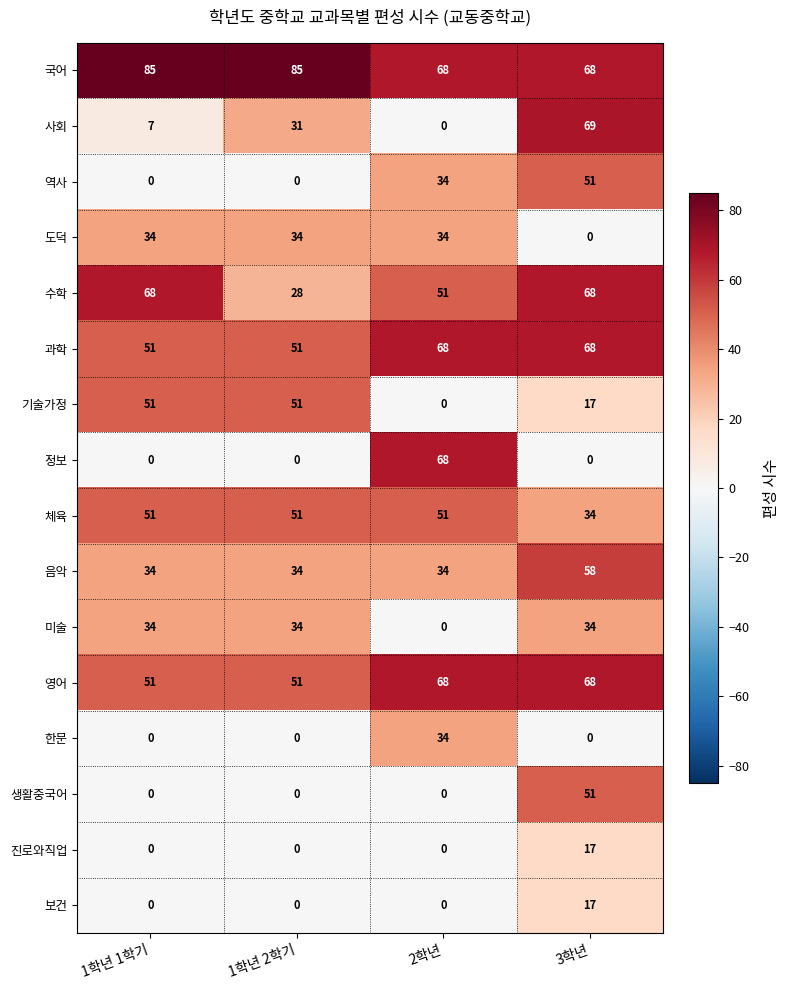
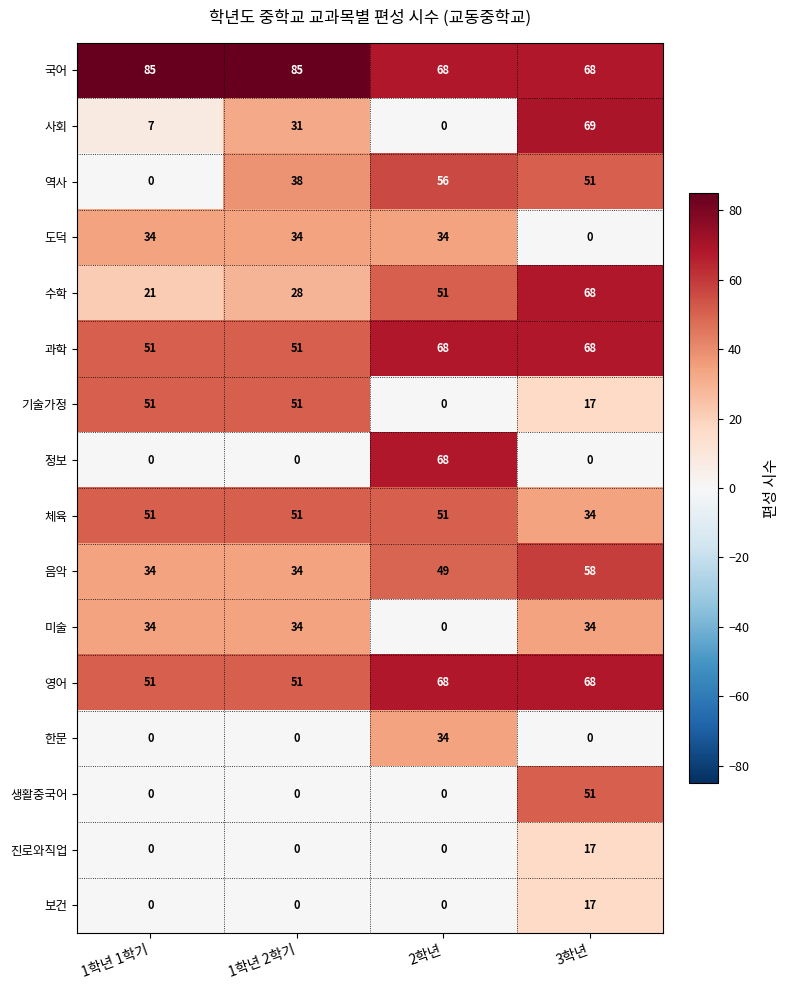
  {
    "국어": {
      "1학년 1학기": 85,
      "1학년 2학기": 85,
      "2학년": 68,
      "3학년": 68
    },
    "사회": {
      "1학년 1학기": 7,
      "1학년 2학기": 31,
      "2학년": 0,
      "3학년": 69
    },
    "역사": {
      "1학년 1학기": 0,
-     "1학년 2학기": 0,
-     "2학년": 34,
+     "1학년 2학기": 38,
+     "2학년": 56,
      "3학년": 51
    },
    "도덕": {
      "1학년 1학기": 34,
      "1학년 2학기": 34,
      "2학년": 34,
      "3학년": 0
    },
    "수학": {
-     "1학년 1학기": 68,
+     "1학년 1학기": 21,
      "1학년 2학기": 28,
      "2학년": 51,
      "3학년": 68
    },
    "과학": {
      "1학년 1학기": 51,
      "1학년 2학기": 51,
      "2학년": 68,
      "3학년": 68
    },
    "기술가정": {
      "1학년 1학기": 51,
      "1학년 2학기": 51,
      "2학년": 0,
      "3학년": 17
    },
    "정보": {
      "1학년 1학기": 0,
      "1학년 2학기": 0,
      "2학년": 68,
      "3학년": 0
    },
    "체육": {
      "1학년 1학기": 51,
      "1학년 2학기": 51,
      "2학년": 51,
      "3학년": 34
    },
    "음악": {
      "1학년 1학기": 34,
      "1학년 2학기": 34,
-     "2학년": 34,
+     "2학년": 49,
      "3학년": 58
    },
    "미술": {
      "1학년 1학기": 34,
      "1학년 2학기": 34,
      "2학년": 0,
      "3학년": 34
    },
    "영어": {
      "1학년 1학기": 51,
      "1학년 2학기": 51,
      "2학년": 68,
      "3학년": 68
    },
    "한문": {
      "1학년 1학기": 0,
      "1학년 2학기": 0,
      "2학년": 34,
      "3학년": 0
    },
    "생활중국어": {
      "1학년 1학기": 0,
      "1학년 2학기": 0,
      "2학년": 0,
      "3학년": 51
    },
    "진로와직업": {
      "1학년 1학기": 0,
      "1학년 2학기": 0,
      "2학년": 0,
      "3학년": 17
    },
    "보건": {
      "1학년 1학기": 0,
      "1학년 2학기": 0,
      "2학년": 0,
      "3학년": 17
    }
  }
